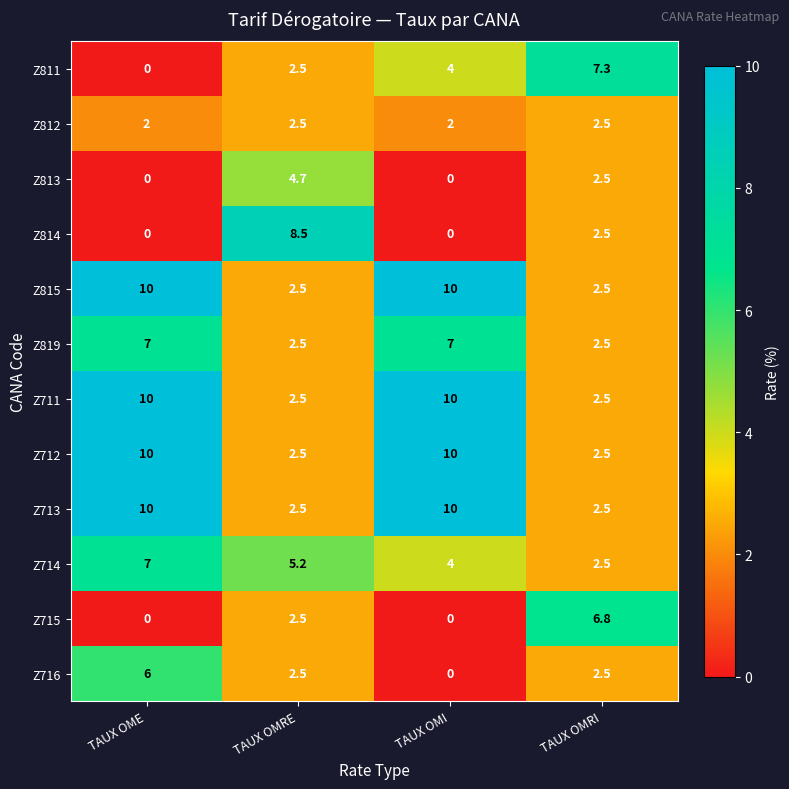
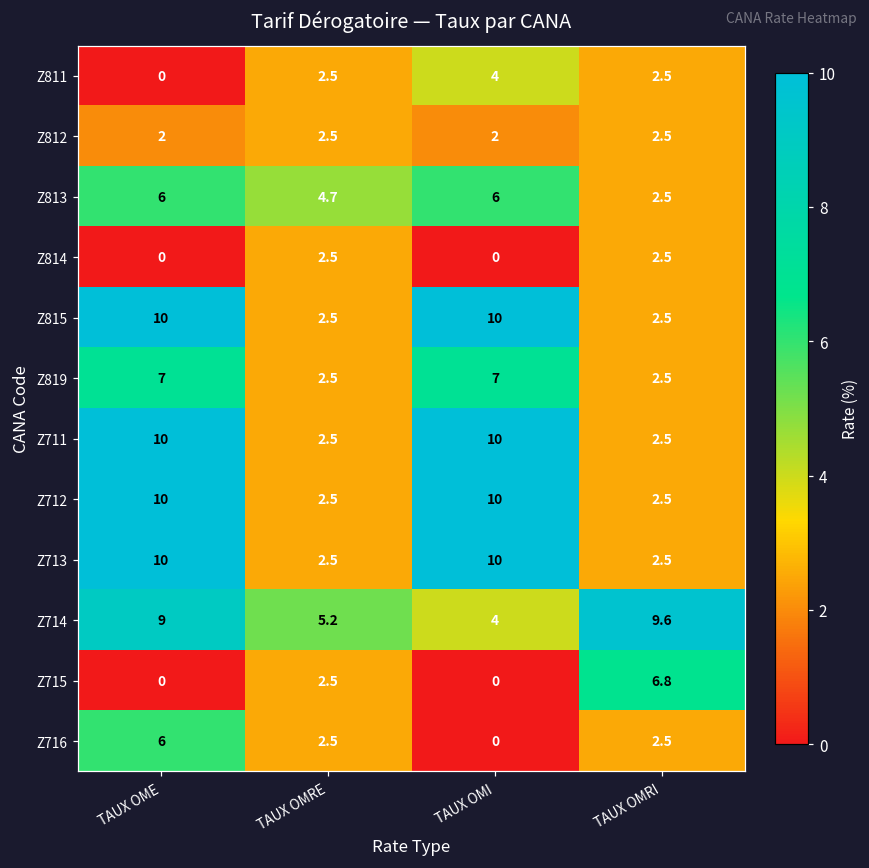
  {
    "Z811": {
      "TAUX OME": 0,
      "TAUX OMRE": 2.5,
      "TAUX OMI": 4,
-     "TAUX OMRI": 7.3
+     "TAUX OMRI": 2.5
    },
    "Z812": {
      "TAUX OME": 2,
      "TAUX OMRE": 2.5,
      "TAUX OMI": 2,
      "TAUX OMRI": 2.5
    },
    "Z813": {
-     "TAUX OME": 0,
+     "TAUX OME": 6,
      "TAUX OMRE": 4.7,
-     "TAUX OMI": 0,
+     "TAUX OMI": 6,
      "TAUX OMRI": 2.5
    },
    "Z814": {
      "TAUX OME": 0,
-     "TAUX OMRE": 8.5,
+     "TAUX OMRE": 2.5,
      "TAUX OMI": 0,
      "TAUX OMRI": 2.5
    },
    "Z815": {
      "TAUX OME": 10,
      "TAUX OMRE": 2.5,
      "TAUX OMI": 10,
      "TAUX OMRI": 2.5
    },
    "Z819": {
      "TAUX OME": 7,
      "TAUX OMRE": 2.5,
      "TAUX OMI": 7,
      "TAUX OMRI": 2.5
    },
    "Z711": {
      "TAUX OME": 10,
      "TAUX OMRE": 2.5,
      "TAUX OMI": 10,
      "TAUX OMRI": 2.5
    },
    "Z712": {
      "TAUX OME": 10,
      "TAUX OMRE": 2.5,
      "TAUX OMI": 10,
      "TAUX OMRI": 2.5
    },
    "Z713": {
      "TAUX OME": 10,
      "TAUX OMRE": 2.5,
      "TAUX OMI": 10,
      "TAUX OMRI": 2.5
    },
    "Z714": {
-     "TAUX OME": 7,
+     "TAUX OME": 9,
      "TAUX OMRE": 5.2,
      "TAUX OMI": 4,
-     "TAUX OMRI": 2.5
+     "TAUX OMRI": 9.6
    },
    "Z715": {
      "TAUX OME": 0,
      "TAUX OMRE": 2.5,
      "TAUX OMI": 0,
      "TAUX OMRI": 6.8
    },
    "Z716": {
      "TAUX OME": 6,
      "TAUX OMRE": 2.5,
      "TAUX OMI": 0,
      "TAUX OMRI": 2.5
    }
  }
